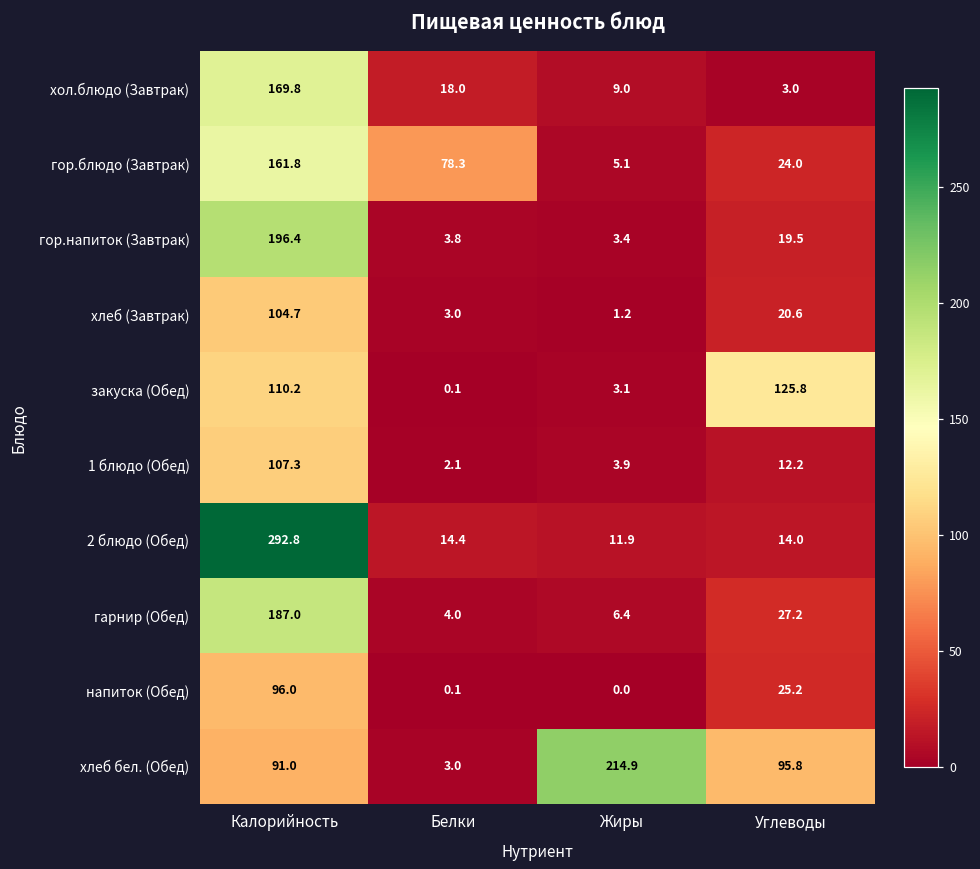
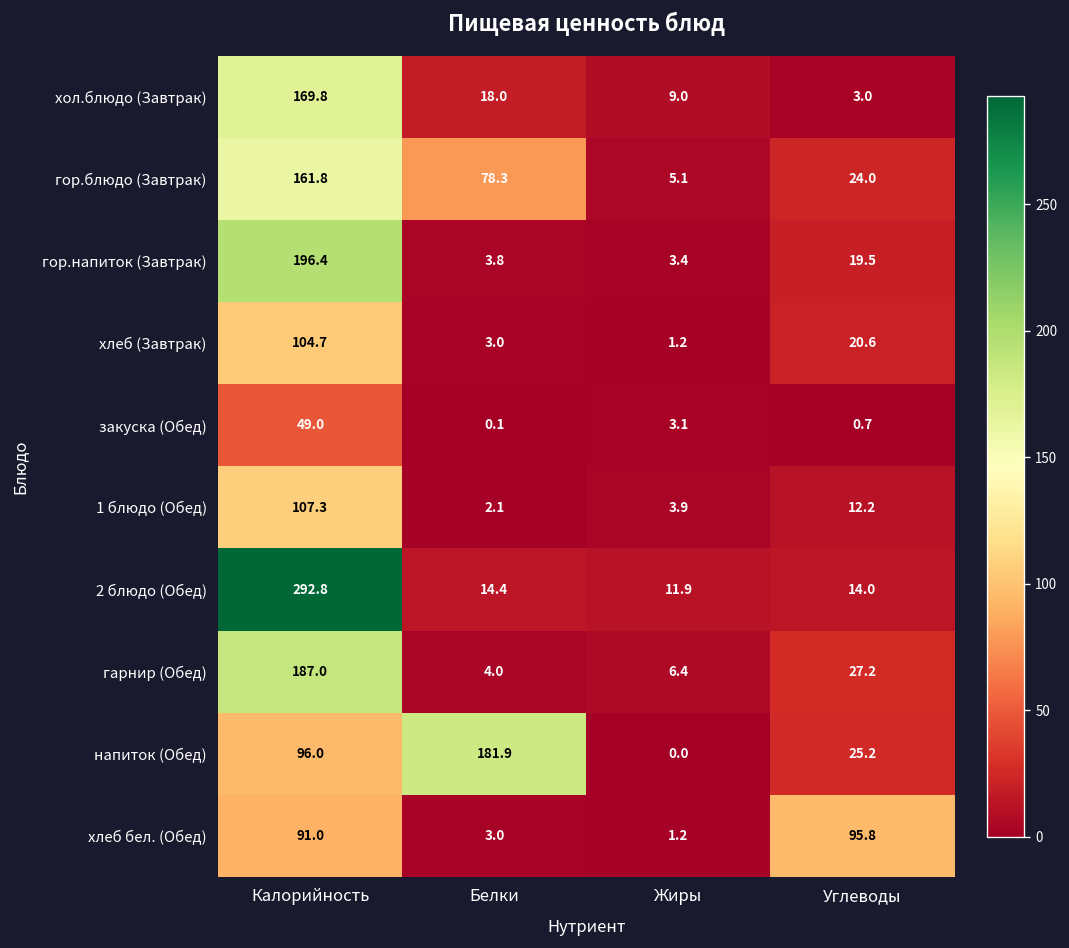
  {
    "хол.блюдо (Завтрак)": {
      "Калорийность": 169.8,
      "Белки": 18.0,
      "Жиры": 9.0,
      "Углеводы": 3.0
    },
    "гор.блюдо (Завтрак)": {
      "Калорийность": 161.8,
      "Белки": 78.3,
      "Жиры": 5.1,
      "Углеводы": 24.0
    },
    "гор.напиток (Завтрак)": {
      "Калорийность": 196.4,
      "Белки": 3.8,
      "Жиры": 3.4,
      "Углеводы": 19.5
    },
    "хлеб (Завтрак)": {
      "Калорийность": 104.7,
      "Белки": 3.0,
      "Жиры": 1.2,
      "Углеводы": 20.6
    },
    "закуска (Обед)": {
-     "Калорийность": 110.2,
+     "Калорийность": 49.0,
      "Белки": 0.1,
      "Жиры": 3.1,
-     "Углеводы": 125.8
+     "Углеводы": 0.7
    },
    "1 блюдо (Обед)": {
      "Калорийность": 107.3,
      "Белки": 2.1,
      "Жиры": 3.9,
      "Углеводы": 12.2
    },
    "2 блюдо (Обед)": {
      "Калорийность": 292.8,
      "Белки": 14.4,
      "Жиры": 11.9,
      "Углеводы": 14.0
    },
    "гарнир (Обед)": {
      "Калорийность": 187.0,
      "Белки": 4.0,
      "Жиры": 6.4,
      "Углеводы": 27.2
    },
    "напиток (Обед)": {
      "Калорийность": 96.0,
-     "Белки": 0.1,
+     "Белки": 181.9,
      "Жиры": 0.0,
      "Углеводы": 25.2
    },
    "хлеб бел. (Обед)": {
      "Калорийность": 91.0,
      "Белки": 3.0,
-     "Жиры": 214.9,
+     "Жиры": 1.2,
      "Углеводы": 95.8
    }
  }
